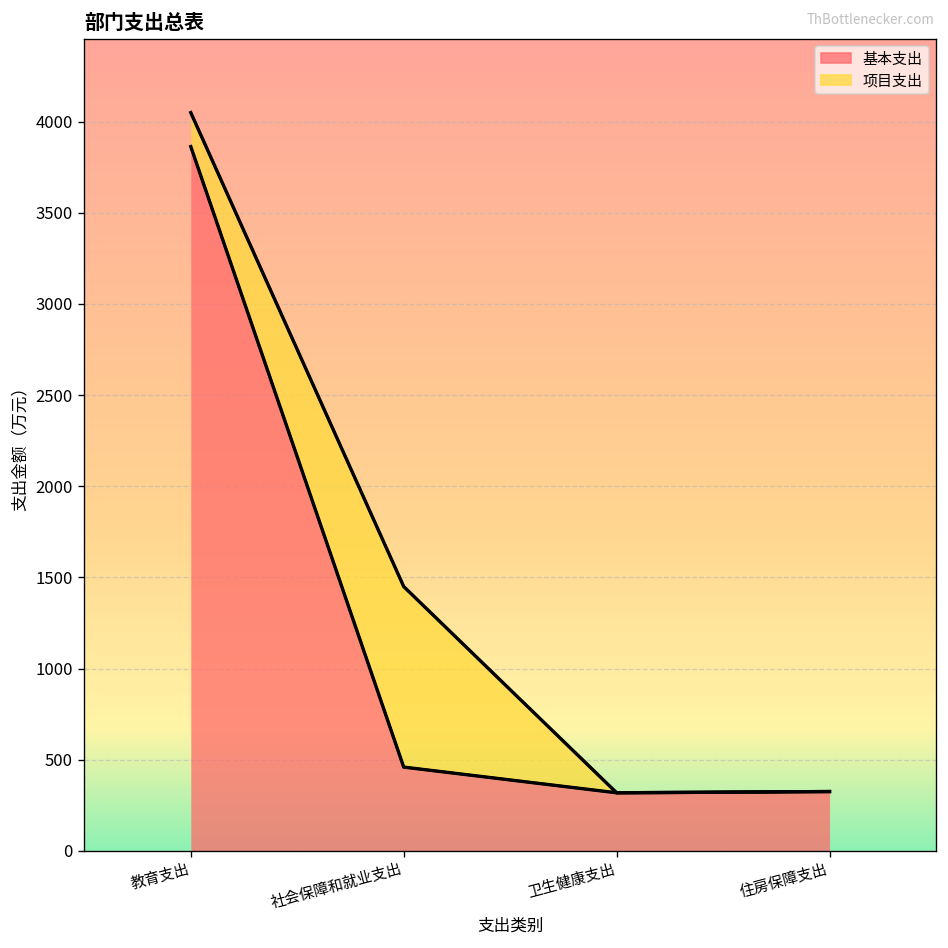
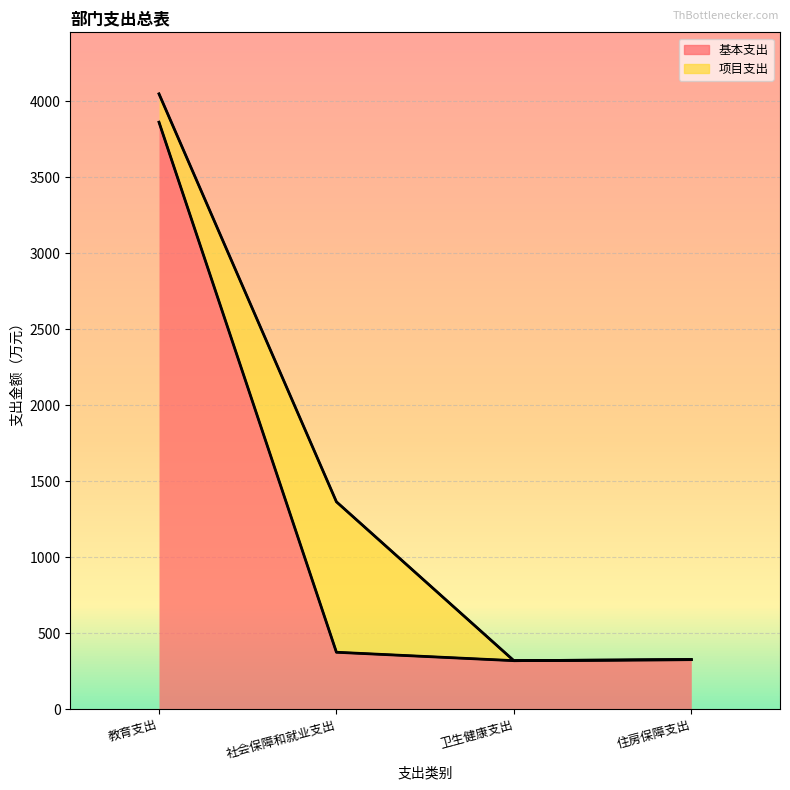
  {
    "基本支出": {
      "教育支出": 3860,
-     "社会保障和就业支出": 460
+     "社会保障和就业支出": 370
    },
    "项目支出": {
      "教育支出": 190,
      "社会保障和就业支出": 990
    }
  }
